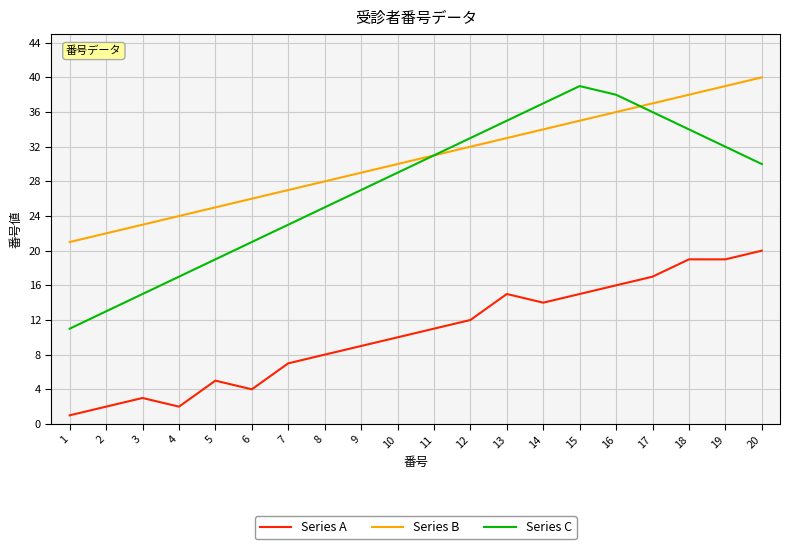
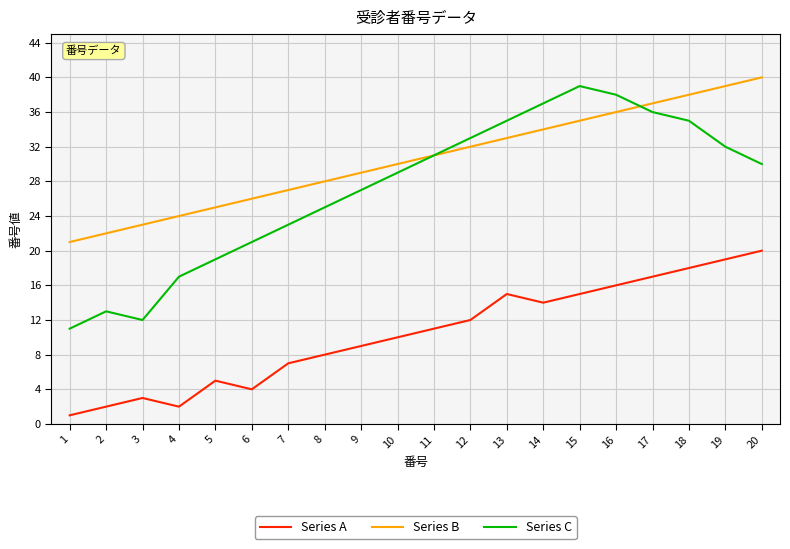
  {
    "Series A": {
      "1": 1,
      "2": 2,
      "3": 3,
      "4": 2,
      "5": 5,
      "6": 4,
      "7": 7,
      "8": 8,
      "9": 9,
      "10": 10,
      "11": 11,
      "12": 12,
      "13": 15,
      "14": 14,
      "15": 15,
      "16": 16,
      "17": 17,
-     "18": 19,
+     "18": 18,
      "19": 19,
      "20": 20
    },
    "Series B": {
      "1": 21,
      "2": 22,
      "3": 23,
      "4": 24,
      "5": 25,
      "6": 26,
      "7": 27,
      "8": 28,
      "9": 29,
      "10": 30,
      "12": 32,
      "13": 33,
      "14": 34,
      "15": 35,
      "16": 36,
      "17": 37,
      "18": 38,
      "19": 39,
      "20": 40
    },
    "Series C": {
      "1": 11,
      "2": 13,
-     "3": 15,
+     "3": 12,
      "4": 17,
      "5": 19,
      "6": 21,
      "7": 23,
      "8": 25,
      "9": 27,
      "10": 29,
      "12": 33,
      "13": 35,
      "14": 37,
      "15": 39,
      "16": 38,
      "17": 36,
-     "18": 34,
+     "18": 35,
      "19": 32,
      "20": 30
    }
  }
